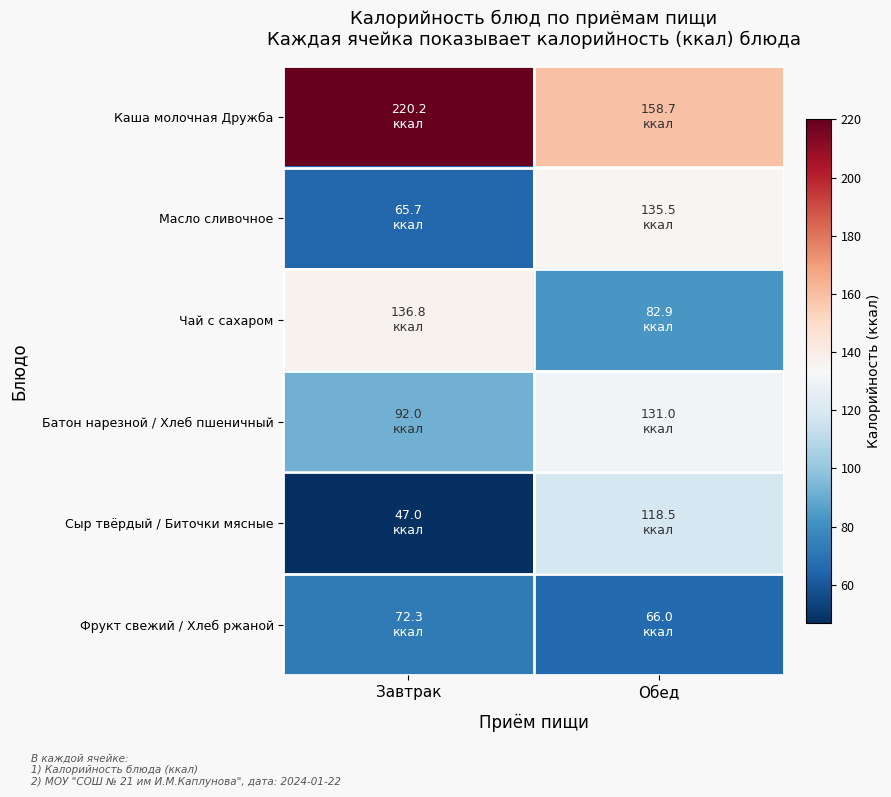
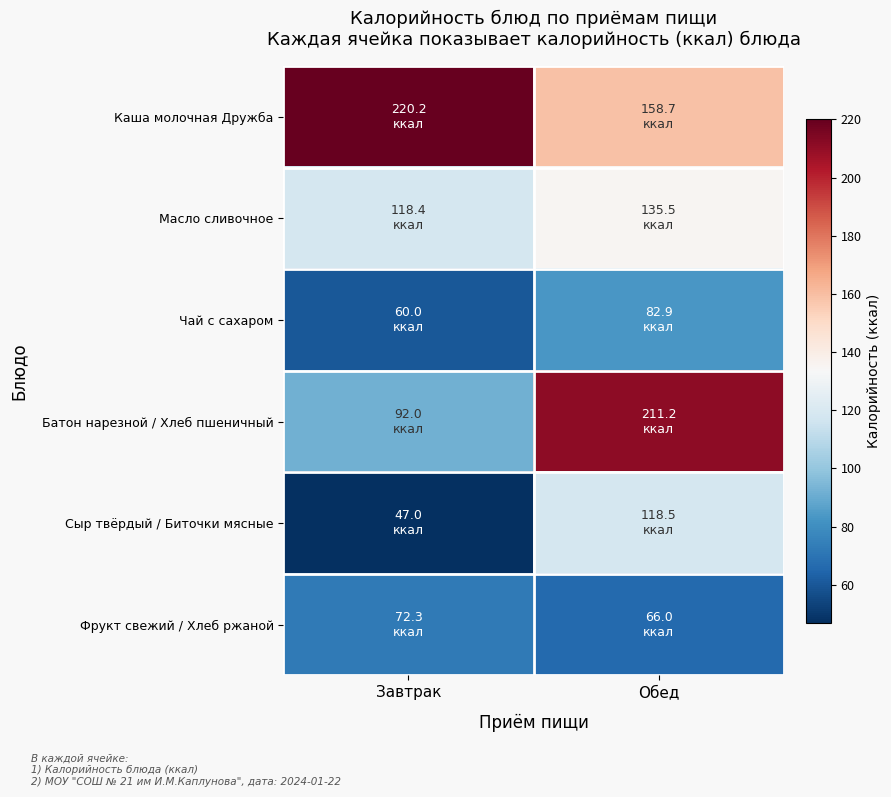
  {
    "Каша молочная Дружба": {
      "Завтрак": 220.2,
      "Обед": 158.7
    },
    "Масло сливочное": {
-     "Завтрак": 65.7,
+     "Завтрак": 118.4,
      "Обед": 135.5
    },
    "Чай с сахаром": {
-     "Завтрак": 136.8,
+     "Завтрак": 60.0,
      "Обед": 82.9
    },
    "Батон нарезной / Хлеб пшеничный": {
      "Завтрак": 92.0,
-     "Обед": 131.0
+     "Обед": 211.2
    },
    "Сыр твёрдый / Биточки мясные": {
      "Завтрак": 47.0,
      "Обед": 118.5
    },
    "Фрукт свежий / Хлеб ржаной": {
      "Завтрак": 72.3,
      "Обед": 66.0
    }
  }
